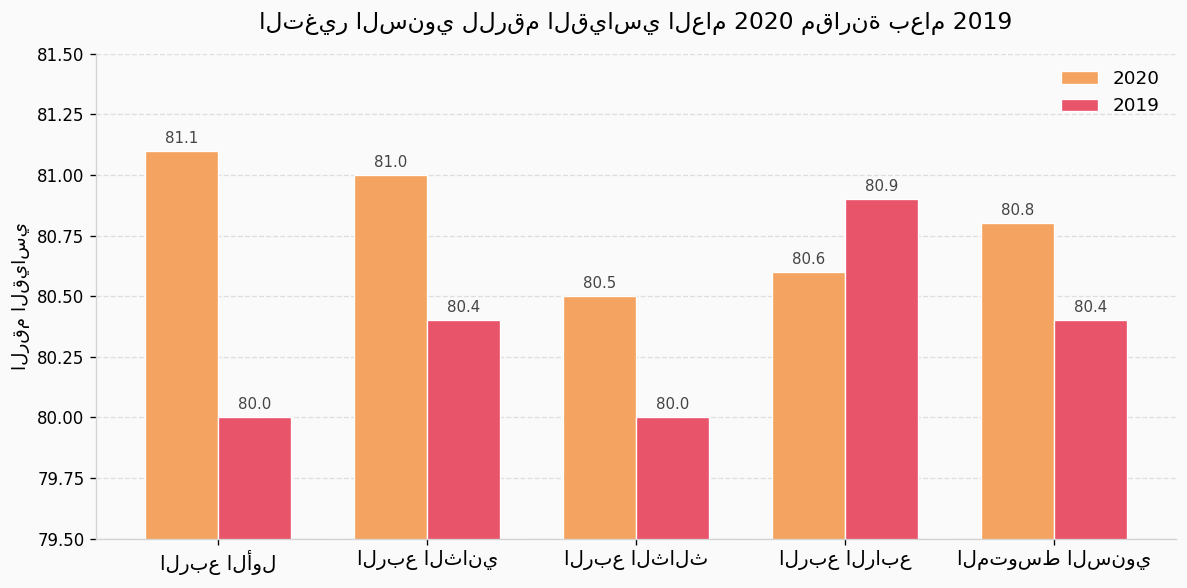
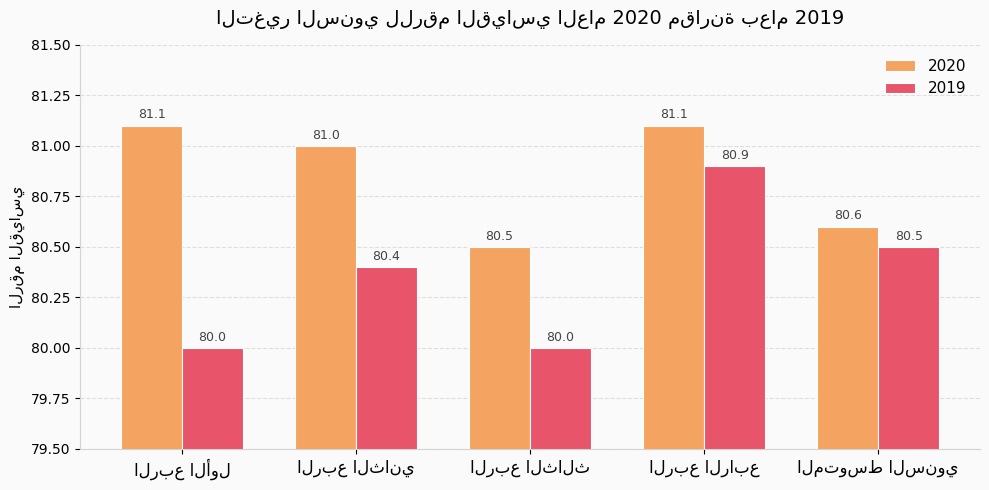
  {
    "2020": {
      "الربع الأول": 81.1,
      "الربع الثاني": 81.0,
      "الربع الثالث": 80.5,
-     "الربع الرابع": 80.6,
-     "المتوسط السنوي": 80.8
+     "الربع الرابع": 81.1,
+     "المتوسط السنوي": 80.6
    },
    "2019": {
      "الربع الأول": 80.0,
      "الربع الثاني": 80.4,
      "الربع الثالث": 80.0,
      "الربع الرابع": 80.9,
-     "المتوسط السنوي": 80.4
+     "المتوسط السنوي": 80.5
    }
  }
